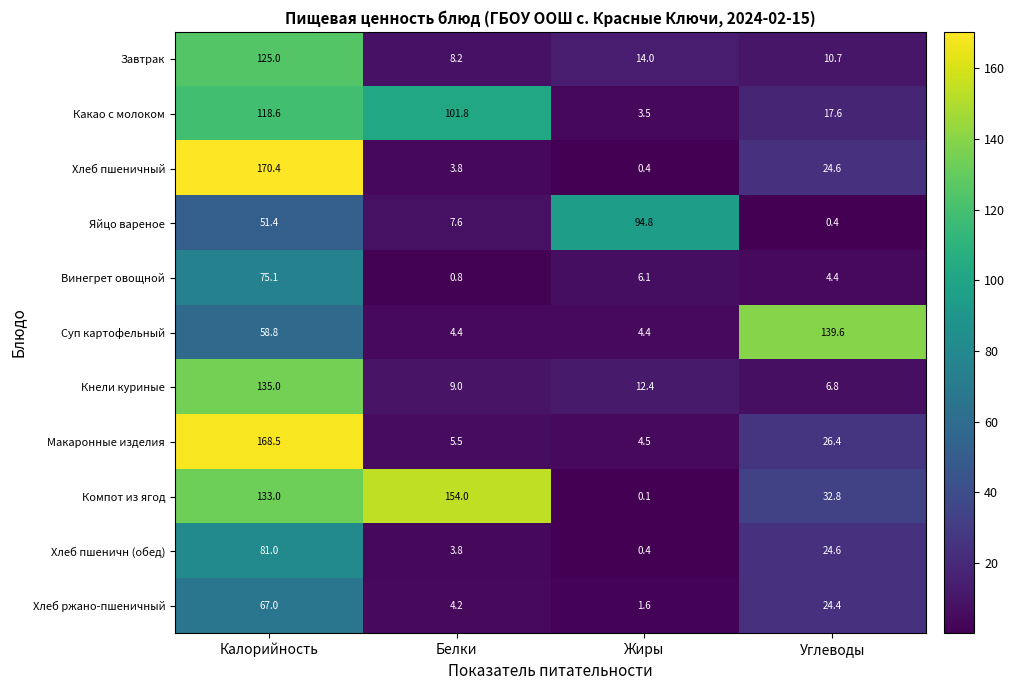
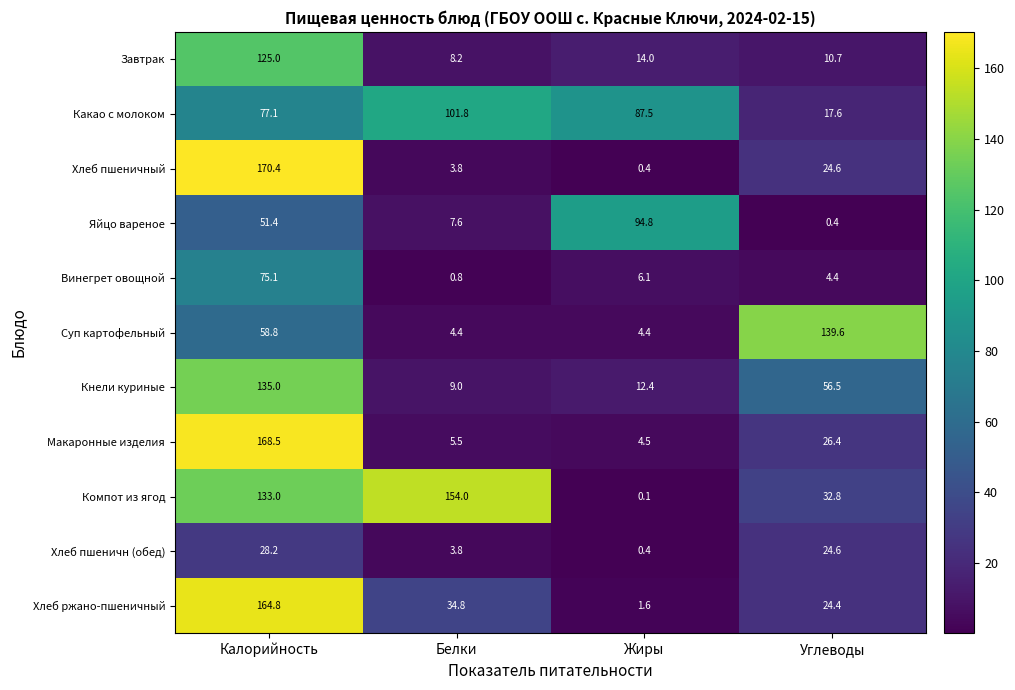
  {
    "Завтрак": {
      "Калорийность": 125.0,
      "Белки": 8.2,
      "Жиры": 14.0,
      "Углеводы": 10.7
    },
    "Какао с молоком": {
-     "Калорийность": 118.6,
+     "Калорийность": 77.1,
      "Белки": 101.8,
-     "Жиры": 3.5,
+     "Жиры": 87.5,
      "Углеводы": 17.6
    },
    "Хлеб пшеничный": {
      "Калорийность": 170.4,
      "Белки": 3.8,
      "Жиры": 0.4,
      "Углеводы": 24.6
    },
    "Яйцо вареное": {
      "Калорийность": 51.4,
      "Белки": 7.6,
      "Жиры": 94.8,
      "Углеводы": 0.4
    },
    "Винегрет овощной": {
      "Калорийность": 75.1,
      "Белки": 0.8,
      "Жиры": 6.1,
      "Углеводы": 4.4
    },
    "Суп картофельный": {
      "Калорийность": 58.8,
      "Белки": 4.4,
      "Жиры": 4.4,
      "Углеводы": 139.6
    },
    "Кнели куриные": {
      "Калорийность": 135.0,
      "Белки": 9.0,
      "Жиры": 12.4,
-     "Углеводы": 6.8
+     "Углеводы": 56.5
    },
    "Макаронные изделия": {
      "Калорийность": 168.5,
      "Белки": 5.5,
      "Жиры": 4.5,
      "Углеводы": 26.4
    },
    "Компот из ягод": {
      "Калорийность": 133.0,
      "Белки": 154.0,
      "Жиры": 0.1,
      "Углеводы": 32.8
    },
    "Хлеб пшеничн (обед)": {
-     "Калорийность": 81.0,
+     "Калорийность": 28.2,
      "Белки": 3.8,
      "Жиры": 0.4,
      "Углеводы": 24.6
    },
    "Хлеб ржано-пшеничный": {
-     "Калорийность": 67.0,
-     "Белки": 4.2,
+     "Калорийность": 164.8,
+     "Белки": 34.8,
      "Жиры": 1.6,
      "Углеводы": 24.4
    }
  }
